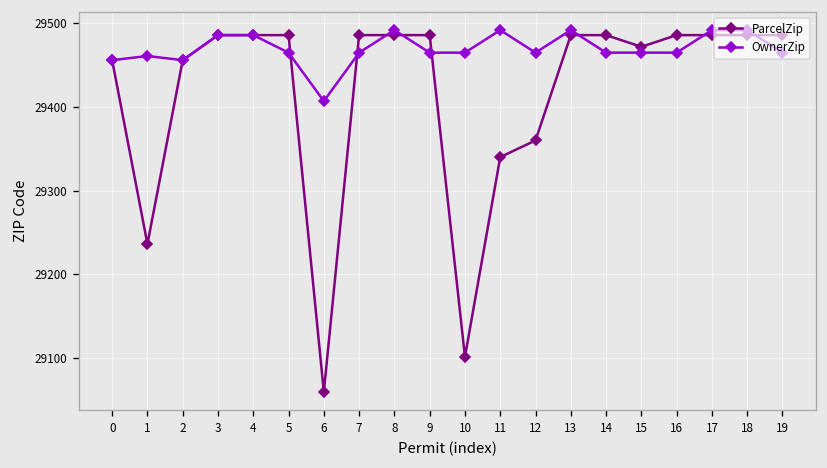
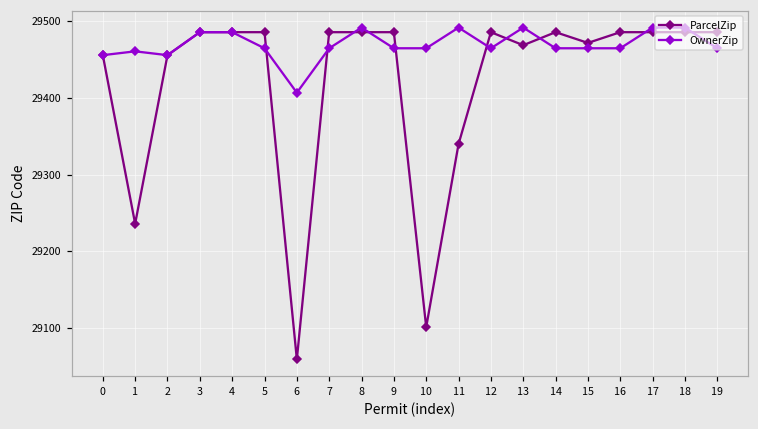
  {
    "ParcelZip": {
      "1": 29240,
      "5": 29490,
      "6": 29060,
      "7": 29490,
      "8": 29490,
      "9": 29490,
      "10": 29100,
      "11": 29340,
-     "12": 29360,
-     "13": 29490,
+     "12": 29490,
+     "13": 29470,
      "14": 29490,
      "15": 29470,
      "16": 29490,
      "17": 29490
    },
    "OwnerZip": {
      "1": 29460,
      "5": 29470,
      "6": 29410,
      "7": 29470,
      "8": 29490,
      "9": 29470,
      "10": 29470,
      "11": 29490,
      "12": 29470,
      "13": 29490,
      "14": 29470,
      "15": 29470,
      "16": 29470,
      "17": 29490
    }
  }
